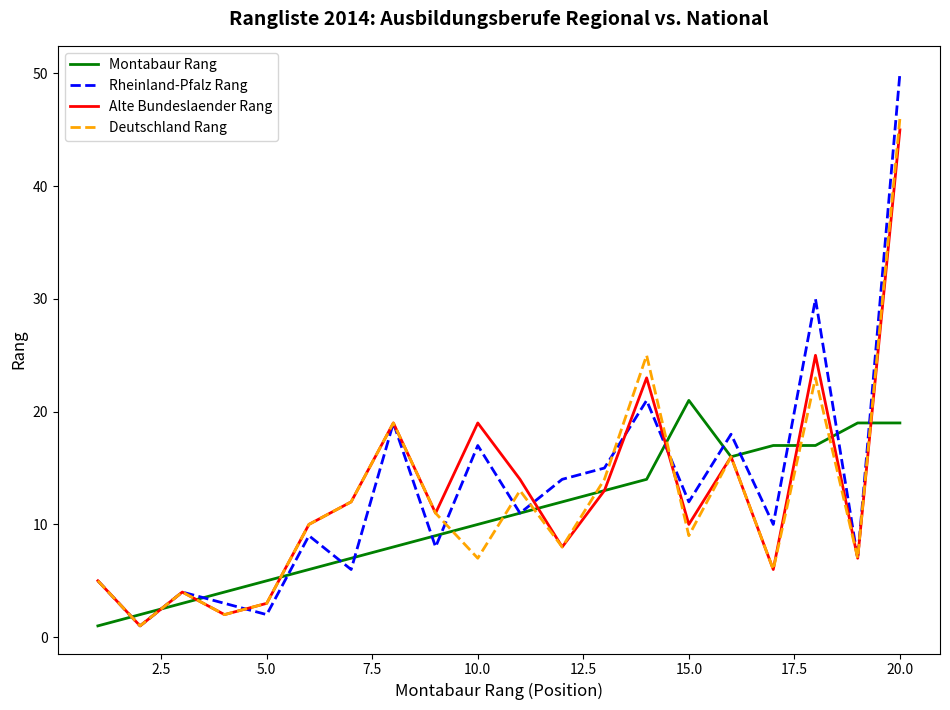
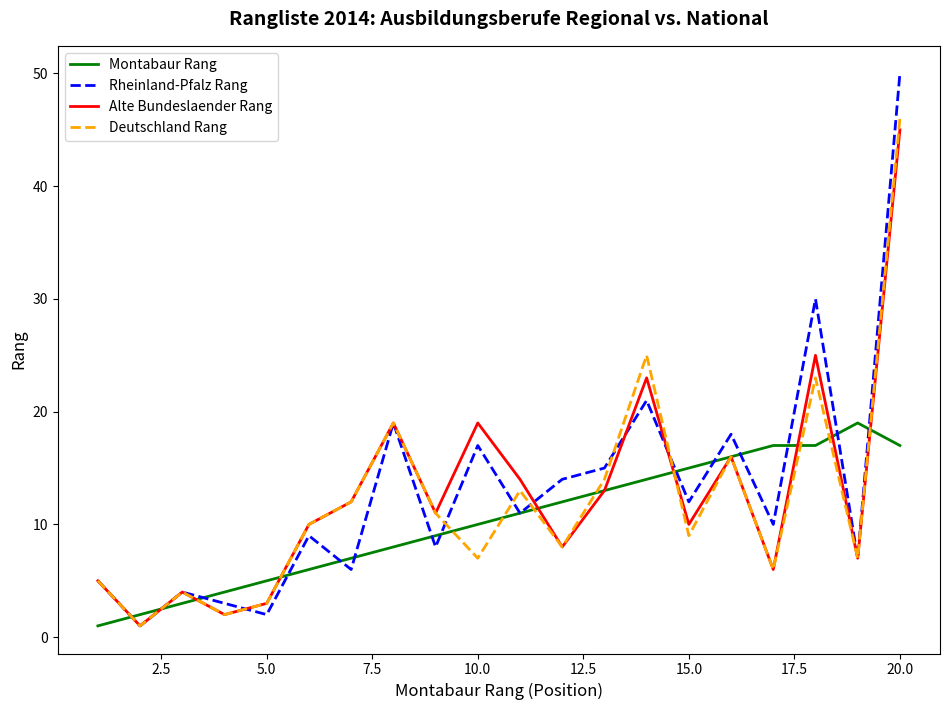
  {
    "Montabaur Rang": {
      "5.0": 5,
      "10.0": 10,
-     "15.0": 21,
-     "20.0": 19
+     "15.0": 15,
+     "20.0": 17
    },
    "Rheinland-Pfalz Rang": {
      "5.0": 2,
      "10.0": 17,
      "15.0": 12,
      "20.0": 50
    },
    "Alte Bundeslaender Rang": {
      "10.0": 19,
      "15.0": 10,
      "20.0": 45
    },
    "Deutschland Rang": {
      "10.0": 7,
      "15.0": 9,
      "20.0": 46
    }
  }
